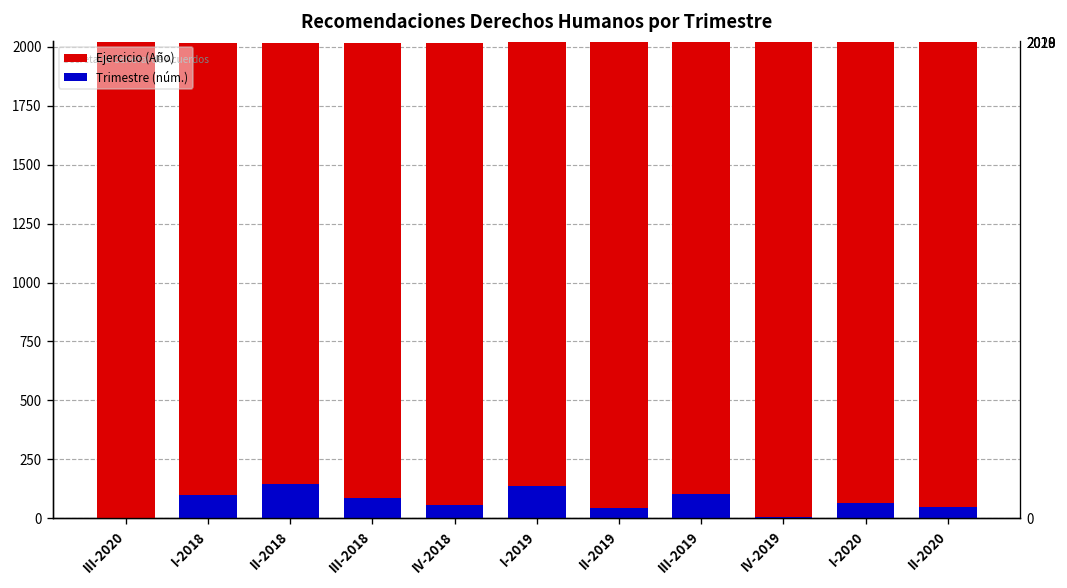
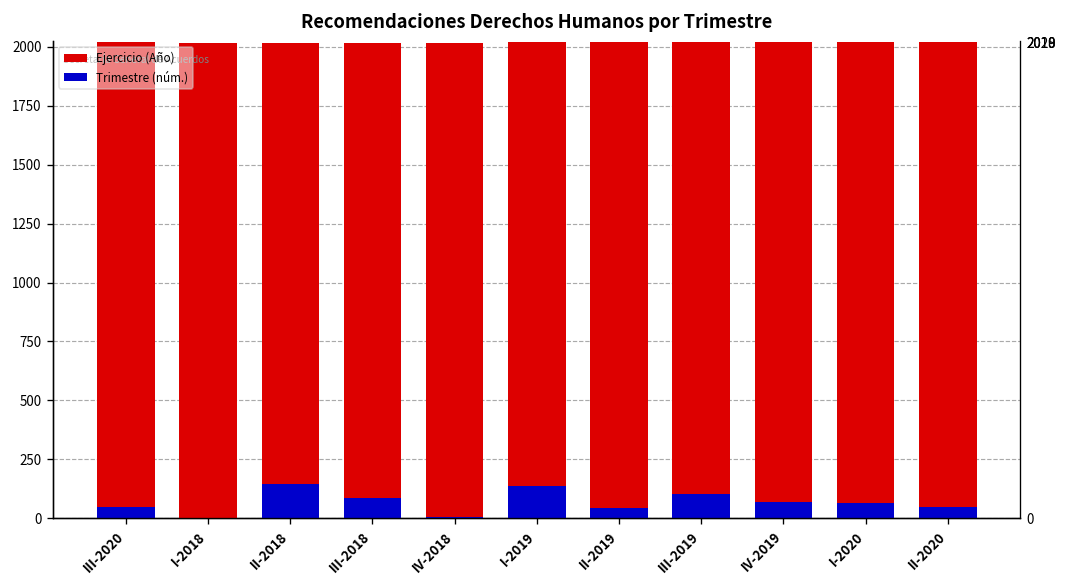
  {
    "Ejercicio (Año)": {
      "III-2020": 2020,
      "I-2018": 2020,
      "II-2018": 2020,
      "III-2018": 2020,
      "IV-2018": 2020,
      "I-2019": 2020,
      "II-2019": 2020,
      "III-2019": 2020,
      "IV-2019": 2020,
      "I-2020": 2020,
      "II-2020": 2020
    },
    "Trimestre (núm.)": {
-     "III-2020": 0,
-     "I-2018": 100,
-     "IV-2018": 60,
-     "IV-2019": 0
+     "III-2020": 50,
+     "I-2018": 0,
+     "IV-2018": 0,
+     "IV-2019": 70
    }
  }
